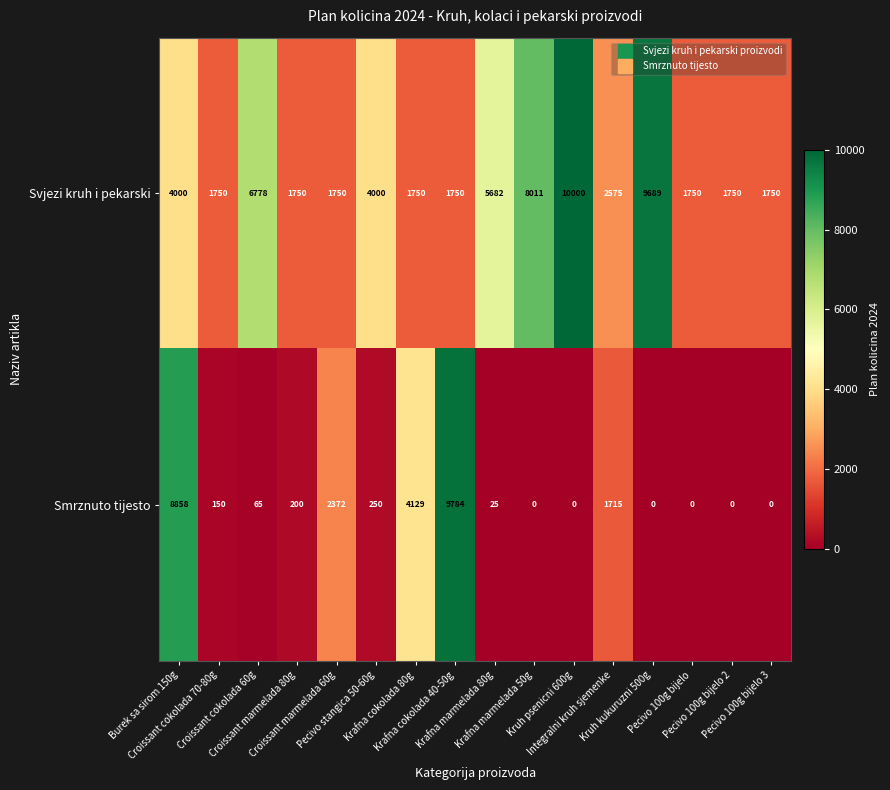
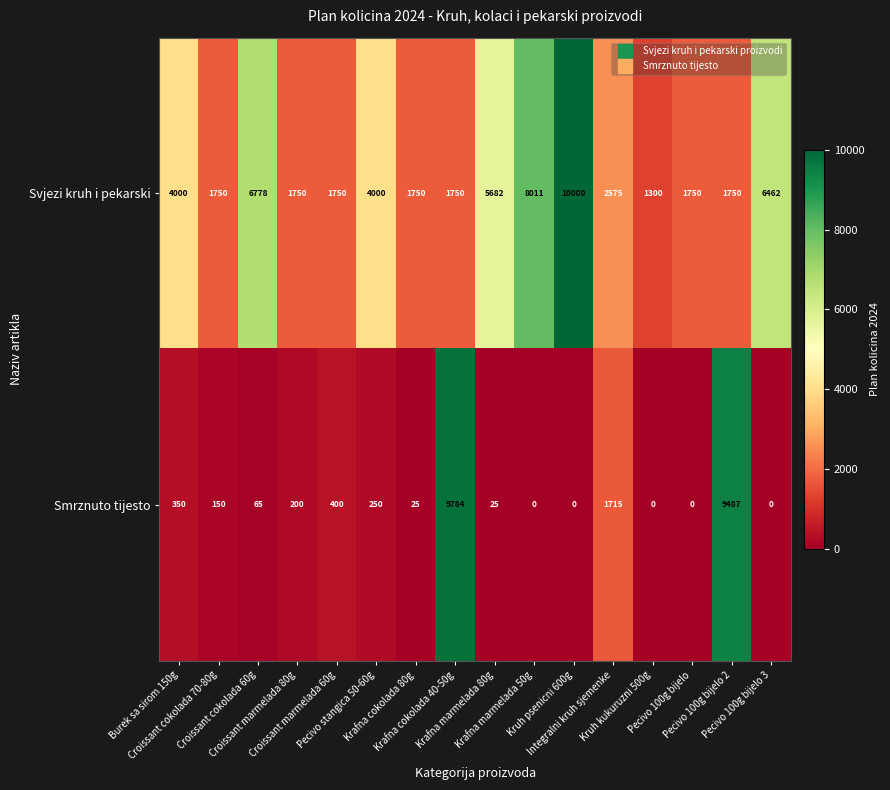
  {
    "Svjezi kruh i pekarski": {
      "Burek sa sirom 150g": 4000,
      "Croissant cokolada 70-80g": 1750,
      "Croissant cokolada 60g": 6778,
      "Croissant marmelada 80g": 1750,
      "Croissant marmelada 60g": 1750,
      "Pecivo stangica 50-60g": 4000,
      "Krafna cokolada 80g": 1750,
      "Krafna cokolada 40-50g": 1750,
      "Krafna marmelada 80g": 5682,
      "Krafna marmelada 50g": 8011,
      "Kruh psenicni 600g": 10000,
      "Integralni kruh sjemenke": 2575,
-     "Kruh kukuruzni 500g": 9689,
+     "Kruh kukuruzni 500g": 1300,
      "Pecivo 100g bijelo": 1750,
      "Pecivo 100g bijelo 2": 1750,
-     "Pecivo 100g bijelo 3": 1750
+     "Pecivo 100g bijelo 3": 6462
    },
    "Smrznuto tijesto": {
-     "Burek sa sirom 150g": 8858,
+     "Burek sa sirom 150g": 350,
      "Croissant cokolada 70-80g": 150,
      "Croissant cokolada 60g": 65,
      "Croissant marmelada 80g": 200,
-     "Croissant marmelada 60g": 2372,
+     "Croissant marmelada 60g": 400,
      "Pecivo stangica 50-60g": 250,
-     "Krafna cokolada 80g": 4129,
+     "Krafna cokolada 80g": 25,
      "Krafna cokolada 40-50g": 9784,
      "Krafna marmelada 80g": 25,
      "Krafna marmelada 50g": 0,
      "Kruh psenicni 600g": 0,
      "Integralni kruh sjemenke": 1715,
      "Kruh kukuruzni 500g": 0,
      "Pecivo 100g bijelo": 0,
-     "Pecivo 100g bijelo 2": 0,
+     "Pecivo 100g bijelo 2": 9487,
      "Pecivo 100g bijelo 3": 0
    }
  }
